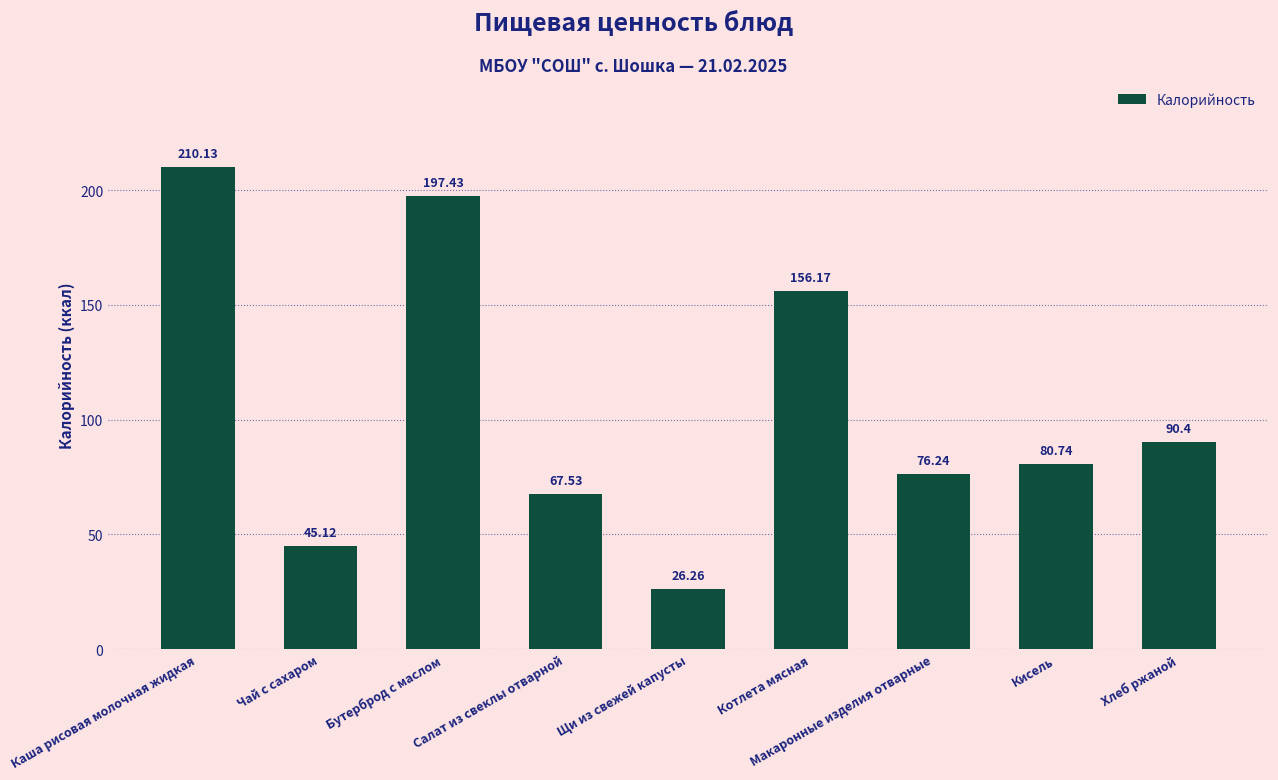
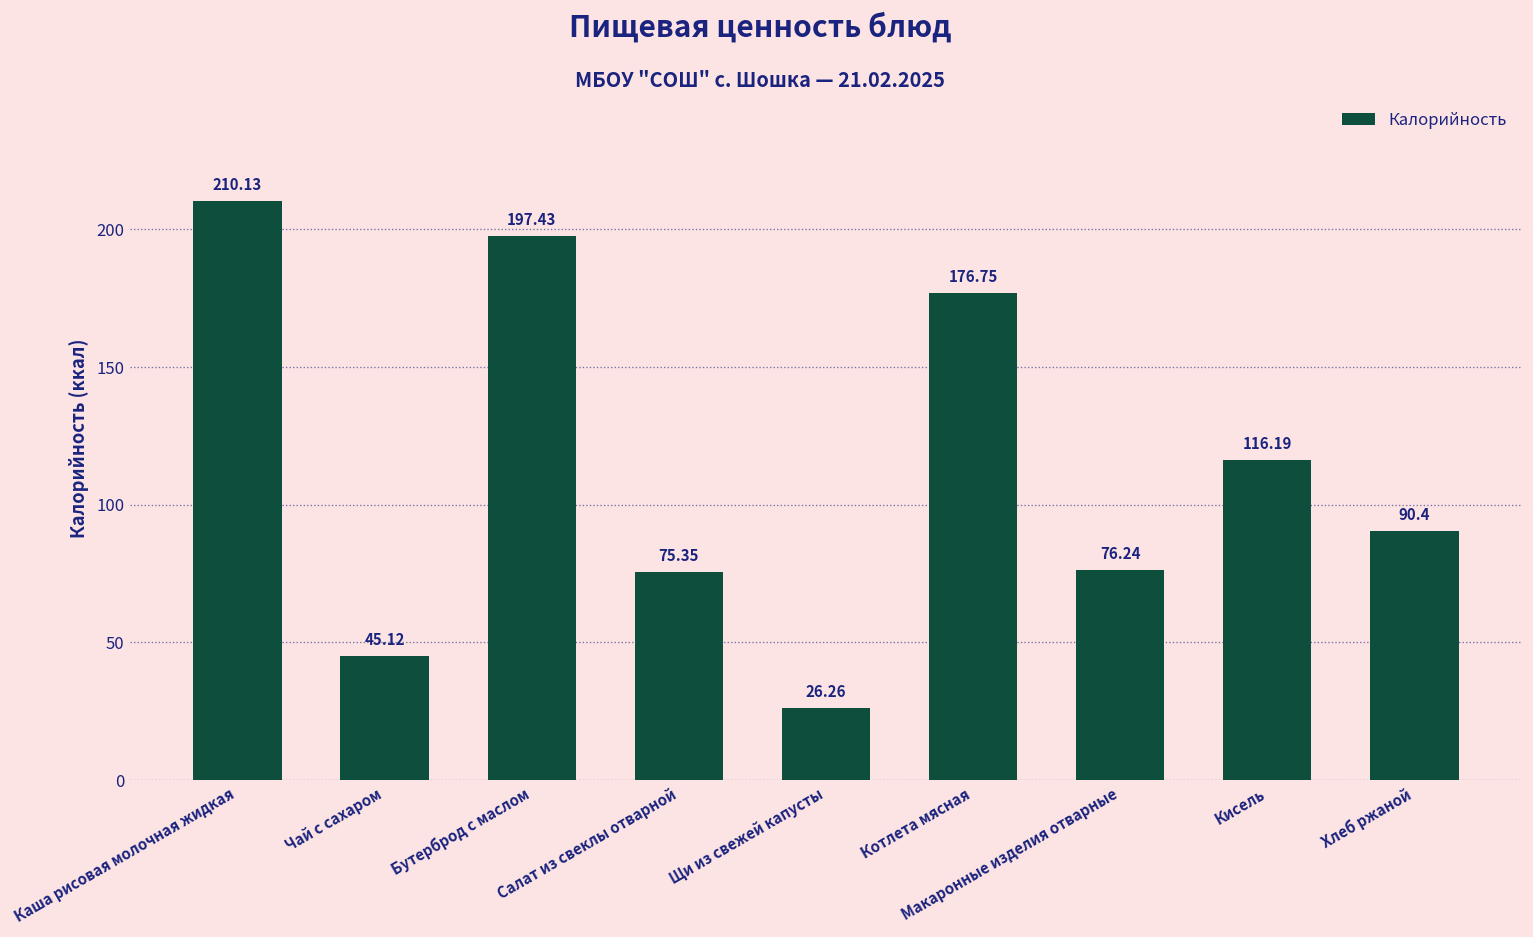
  {
    "Каша рисовая молочная жидкая": 210.13,
    "Чай с сахаром": 45.12,
    "Бутерброд с маслом": 197.43,
-   "Салат из свеклы отварной": 67.53,
+   "Салат из свеклы отварной": 75.35,
    "Щи из свежей капусты": 26.26,
-   "Котлета мясная": 156.17,
+   "Котлета мясная": 176.75,
    "Макаронные изделия отварные": 76.24,
-   "Кисель": 80.74,
+   "Кисель": 116.19,
    "Хлеб ржаной": 90.4
  }
